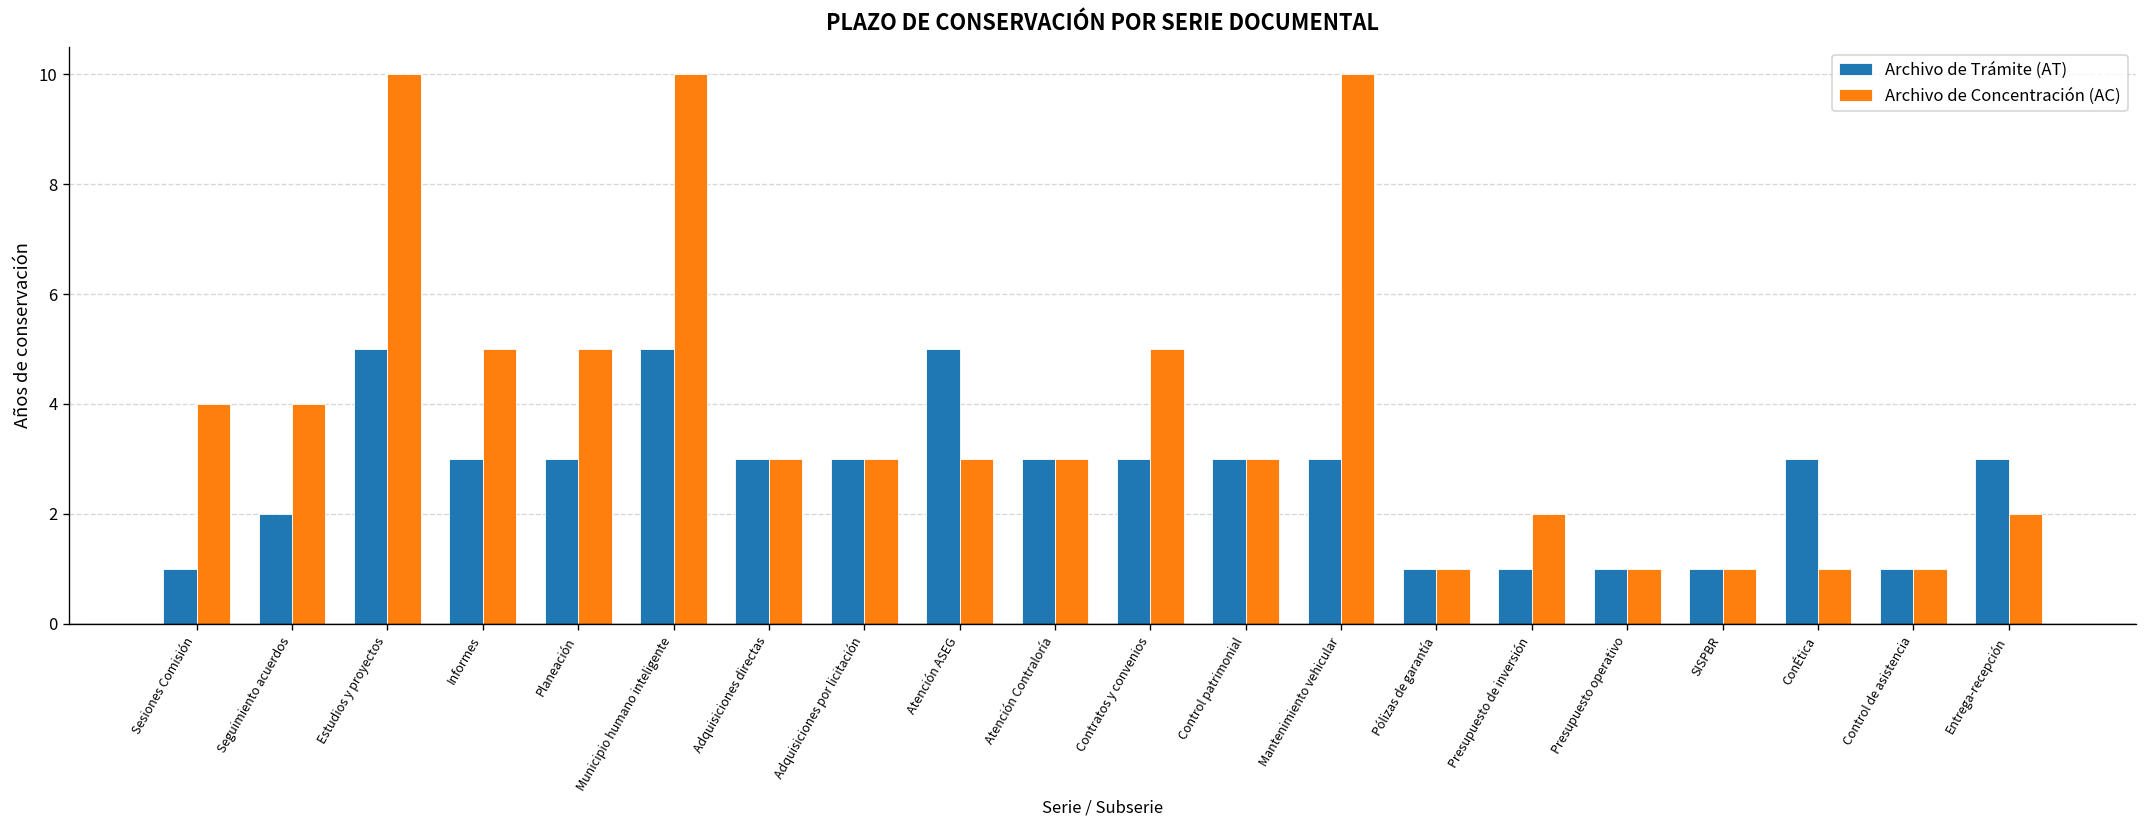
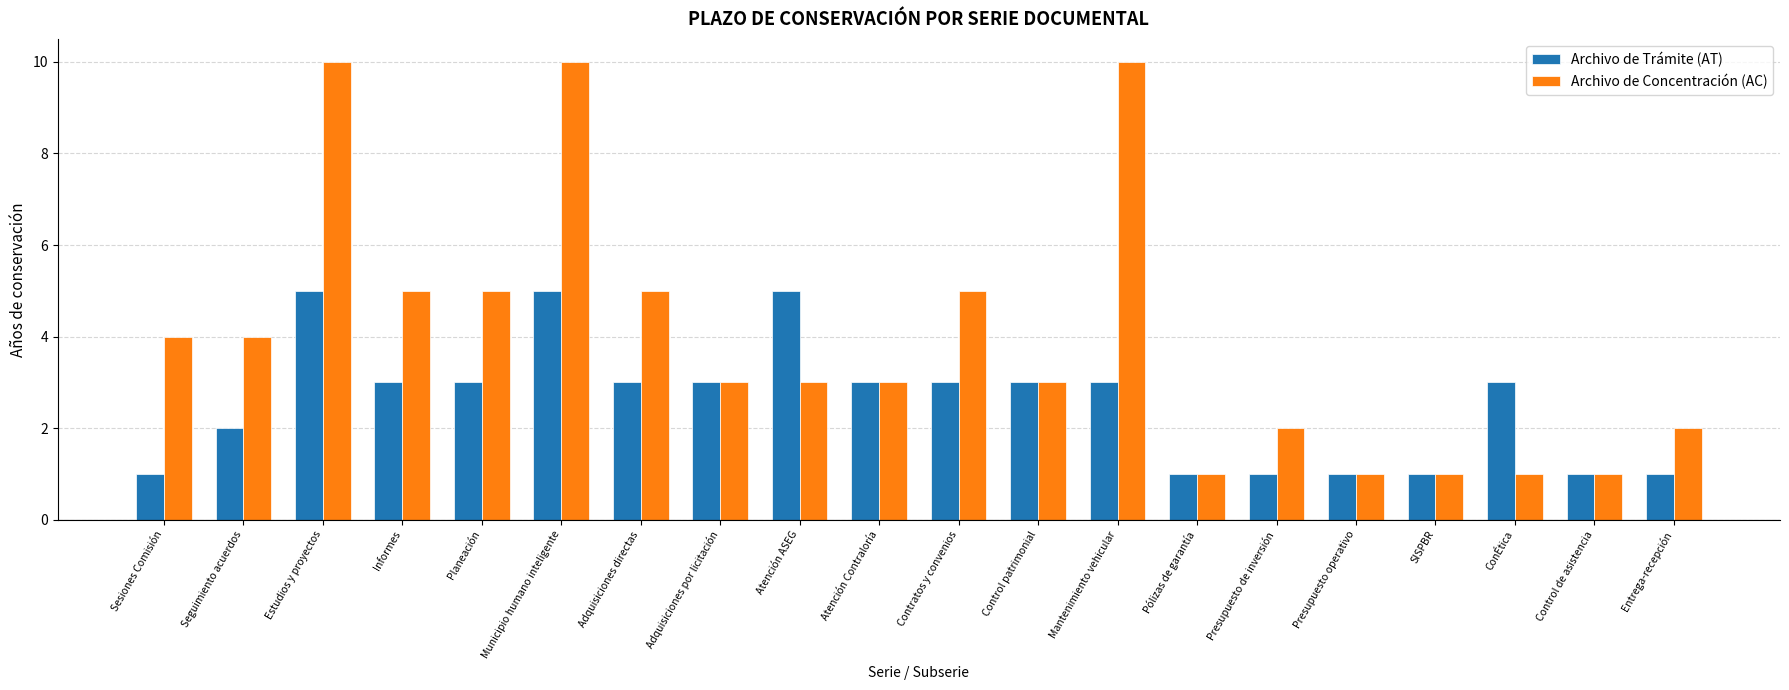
  {
    "Archivo de Trámite (AT)": {
      "Sesiones Comisión": 1,
      "Seguimiento acuerdos": 2,
      "Estudios y proyectos": 5,
      "Informes": 3,
      "Planeación": 3,
      "Municipio humano inteligente": 5,
      "Adquisiciones directas": 3,
      "Adquisiciones por licitación": 3,
      "Atención ASEG": 5,
      "Atención Contraloría": 3,
      "Contratos y convenios": 3,
      "Control patrimonial": 3,
      "Mantenimiento vehicular": 3,
      "Pólizas de garantía": 1,
      "Presupuesto de inversión": 1,
      "Presupuesto operativo": 1,
      "SISPBR": 1,
      "ConÉtica": 3,
      "Control de asistencia": 1,
-     "Entrega-recepción": 3
+     "Entrega-recepción": 1
    },
    "Archivo de Concentración (AC)": {
      "Sesiones Comisión": 4,
      "Seguimiento acuerdos": 4,
      "Estudios y proyectos": 10,
      "Informes": 5,
      "Planeación": 5,
      "Municipio humano inteligente": 10,
-     "Adquisiciones directas": 3,
+     "Adquisiciones directas": 5,
      "Adquisiciones por licitación": 3,
      "Atención ASEG": 3,
      "Atención Contraloría": 3,
      "Contratos y convenios": 5,
      "Control patrimonial": 3,
      "Mantenimiento vehicular": 10,
      "Pólizas de garantía": 1,
      "Presupuesto de inversión": 2,
      "Presupuesto operativo": 1,
      "SISPBR": 1,
      "ConÉtica": 1,
      "Control de asistencia": 1,
      "Entrega-recepción": 2
    }
  }
